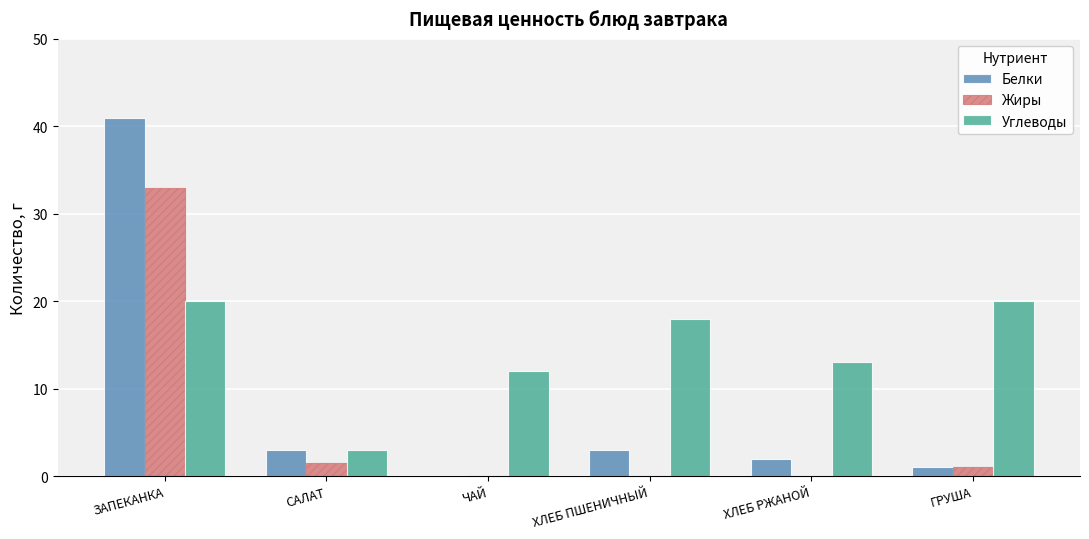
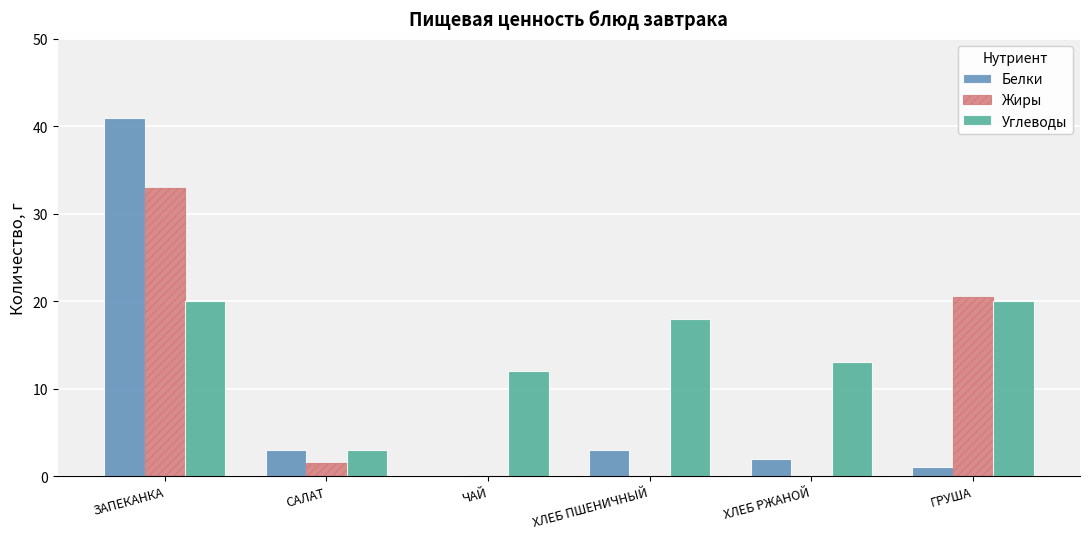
  {
    "Жиры": {
      "ЗАПЕКАНКА": 33,
      "САЛАТ": 2,
      "ЧАЙ": 0,
      "ХЛЕБ ПШЕНИЧНЫЙ": 0,
      "ХЛЕБ РЖАНОЙ": 0,
-     "ГРУША": 1
+     "ГРУША": 21
    }
  }
